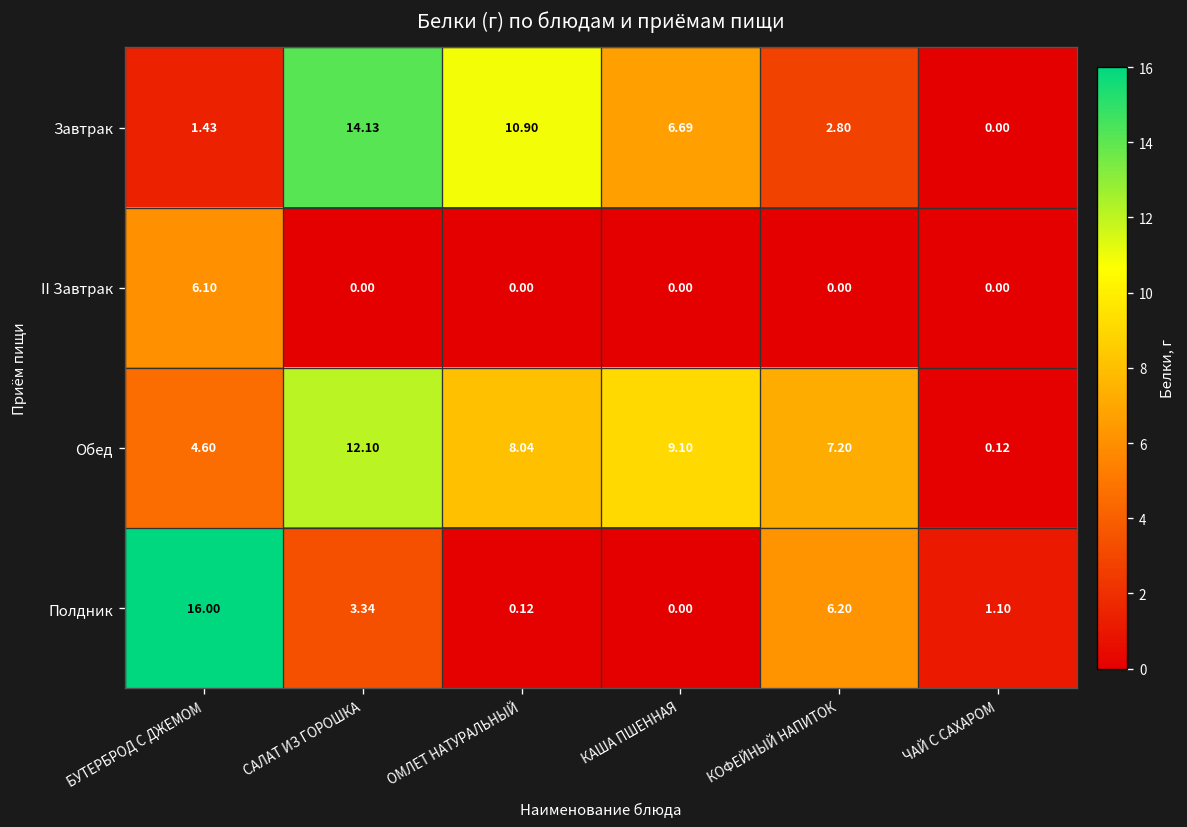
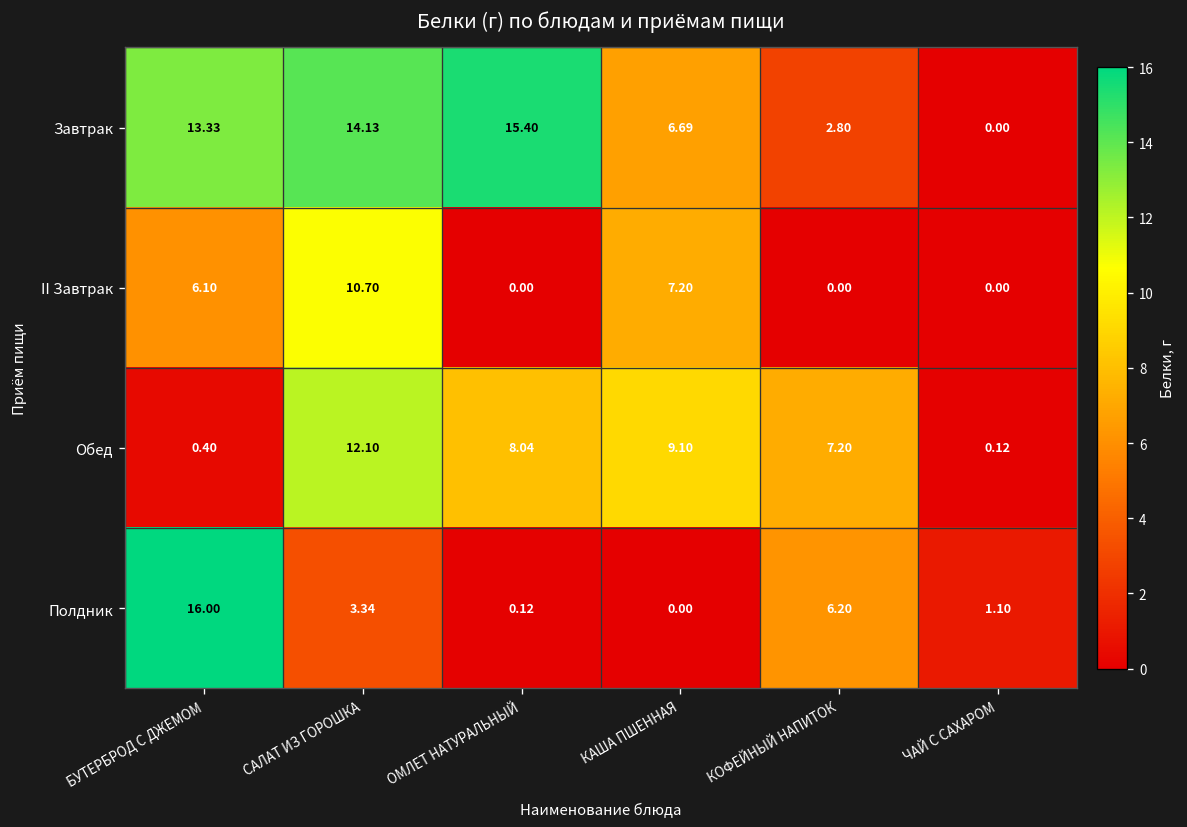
  {
    "Завтрак": {
-     "БУТЕРБРОД С ДЖЕМОМ": 1.43,
+     "БУТЕРБРОД С ДЖЕМОМ": 13.33,
      "САЛАТ ИЗ ГОРОШКА": 14.13,
-     "ОМЛЕТ НАТУРАЛЬНЫЙ": 10.90,
+     "ОМЛЕТ НАТУРАЛЬНЫЙ": 15.40,
      "КАША ПШЕННАЯ": 6.69,
      "КОФЕЙНЫЙ НАПИТОК": 2.80,
      "ЧАЙ С САХАРОМ": 0.00
    },
    "II Завтрак": {
      "БУТЕРБРОД С ДЖЕМОМ": 6.10,
-     "САЛАТ ИЗ ГОРОШКА": 0.00,
+     "САЛАТ ИЗ ГОРОШКА": 10.70,
      "ОМЛЕТ НАТУРАЛЬНЫЙ": 0.00,
-     "КАША ПШЕННАЯ": 0.00,
+     "КАША ПШЕННАЯ": 7.20,
      "КОФЕЙНЫЙ НАПИТОК": 0.00,
      "ЧАЙ С САХАРОМ": 0.00
    },
    "Обед": {
-     "БУТЕРБРОД С ДЖЕМОМ": 4.60,
+     "БУТЕРБРОД С ДЖЕМОМ": 0.40,
      "САЛАТ ИЗ ГОРОШКА": 12.10,
      "ОМЛЕТ НАТУРАЛЬНЫЙ": 8.04,
      "КАША ПШЕННАЯ": 9.10,
      "КОФЕЙНЫЙ НАПИТОК": 7.20,
      "ЧАЙ С САХАРОМ": 0.12
    },
    "Полдник": {
      "БУТЕРБРОД С ДЖЕМОМ": 16.00,
      "САЛАТ ИЗ ГОРОШКА": 3.34,
      "ОМЛЕТ НАТУРАЛЬНЫЙ": 0.12,
      "КАША ПШЕННАЯ": 0.00,
      "КОФЕЙНЫЙ НАПИТОК": 6.20,
      "ЧАЙ С САХАРОМ": 1.10
    }
  }
